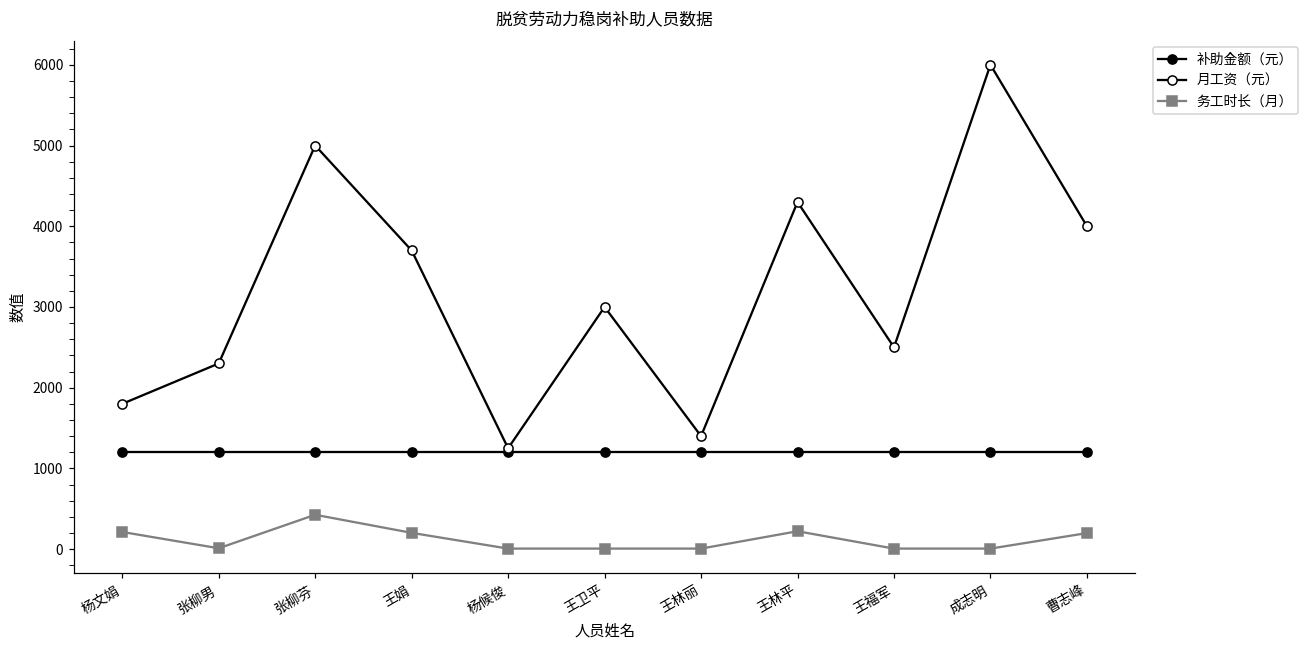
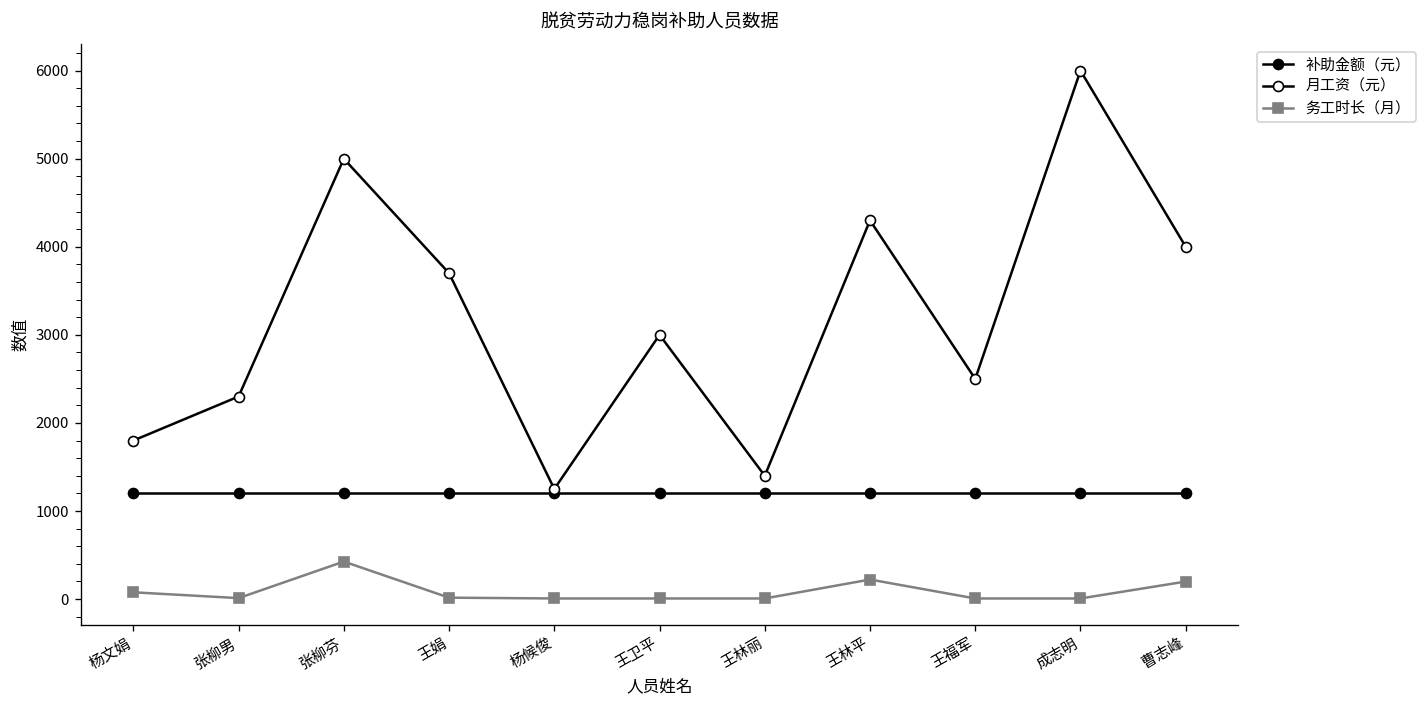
  {
    "务工时长（月）": {
-     "杨文娟": 200,
+     "杨文娟": 100,
      "张柳男": 0,
      "张柳芬": 400,
-     "王娟": 200,
+     "王娟": 0,
      "杨候俊": 0,
      "王卫平": 0,
      "王林丽": 0,
      "王林平": 200,
      "王福军": 0,
      "成志明": 0,
      "曹志峰": 200
    }
  }
